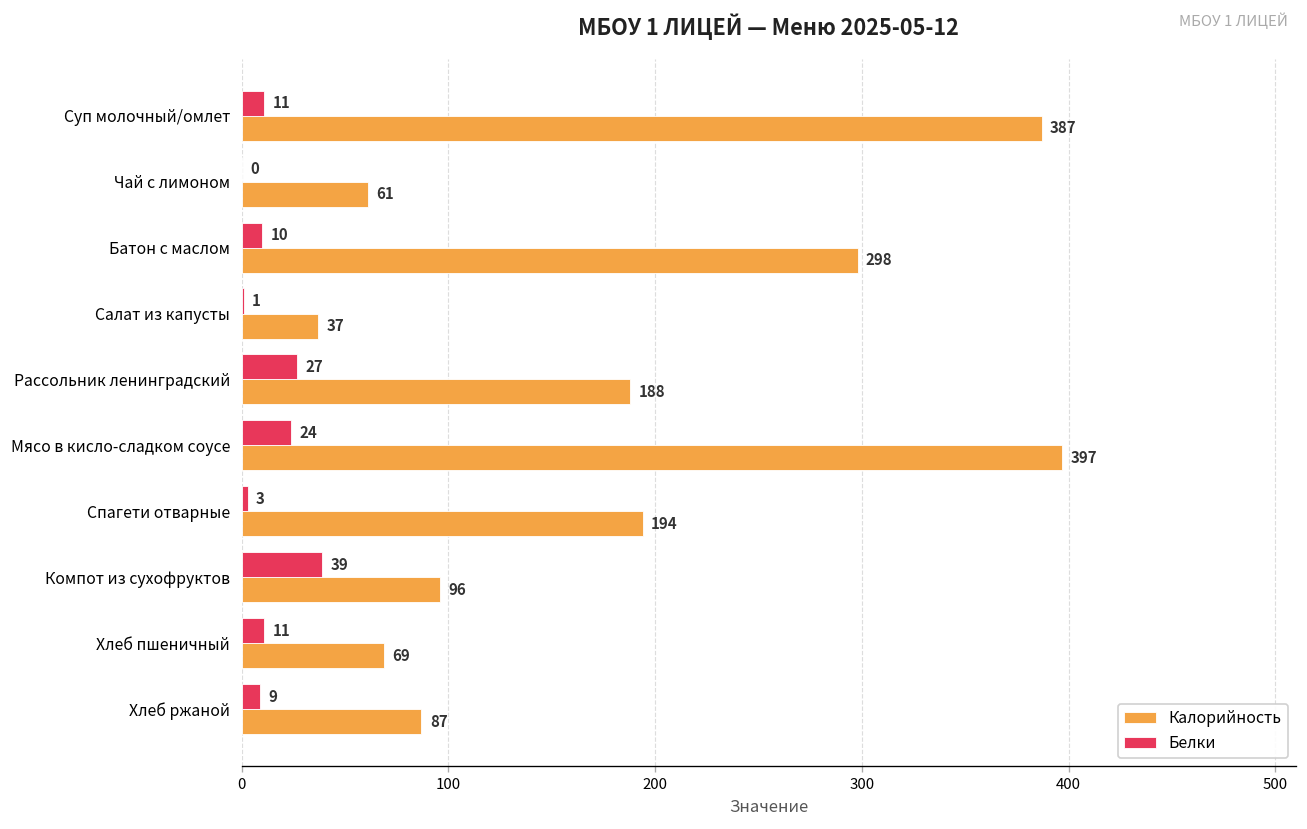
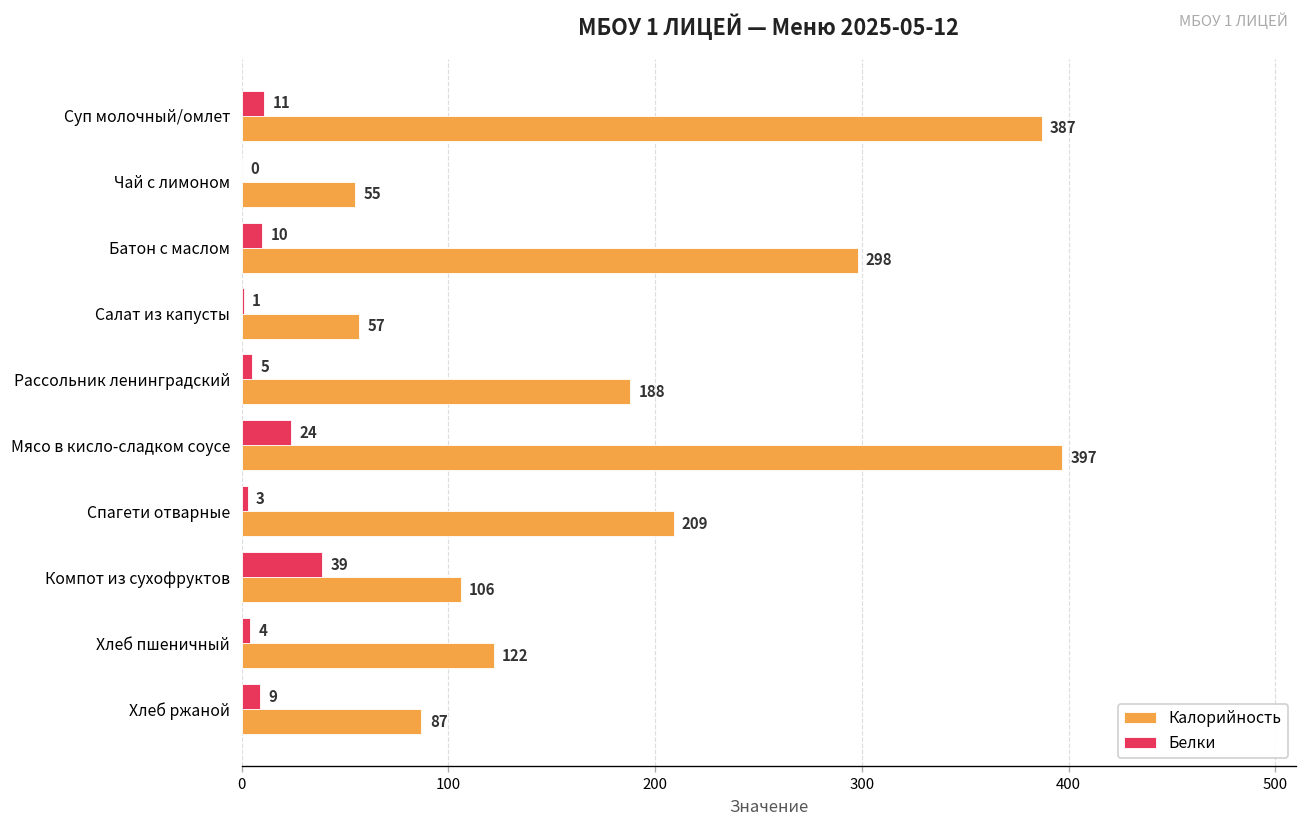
  {
    "Калорийность": {
      "Суп молочный/омлет": 387,
-     "Чай с лимоном": 61,
+     "Чай с лимоном": 55,
      "Батон с маслом": 298,
-     "Салат из капусты": 37,
+     "Салат из капусты": 57,
      "Рассольник ленинградский": 188,
      "Мясо в кисло-сладком соусе": 397,
-     "Спагети отварные": 194,
-     "Компот из сухофруктов": 96,
-     "Хлеб пшеничный": 69,
+     "Спагети отварные": 209,
+     "Компот из сухофруктов": 106,
+     "Хлеб пшеничный": 122,
      "Хлеб ржаной": 87
    },
    "Белки": {
      "Суп молочный/омлет": 11,
      "Чай с лимоном": 0,
      "Батон с маслом": 10,
      "Салат из капусты": 1,
-     "Рассольник ленинградский": 27,
+     "Рассольник ленинградский": 5,
      "Мясо в кисло-сладком соусе": 24,
      "Спагети отварные": 3,
      "Компот из сухофруктов": 39,
-     "Хлеб пшеничный": 11,
+     "Хлеб пшеничный": 4,
      "Хлеб ржаной": 9
    }
  }
